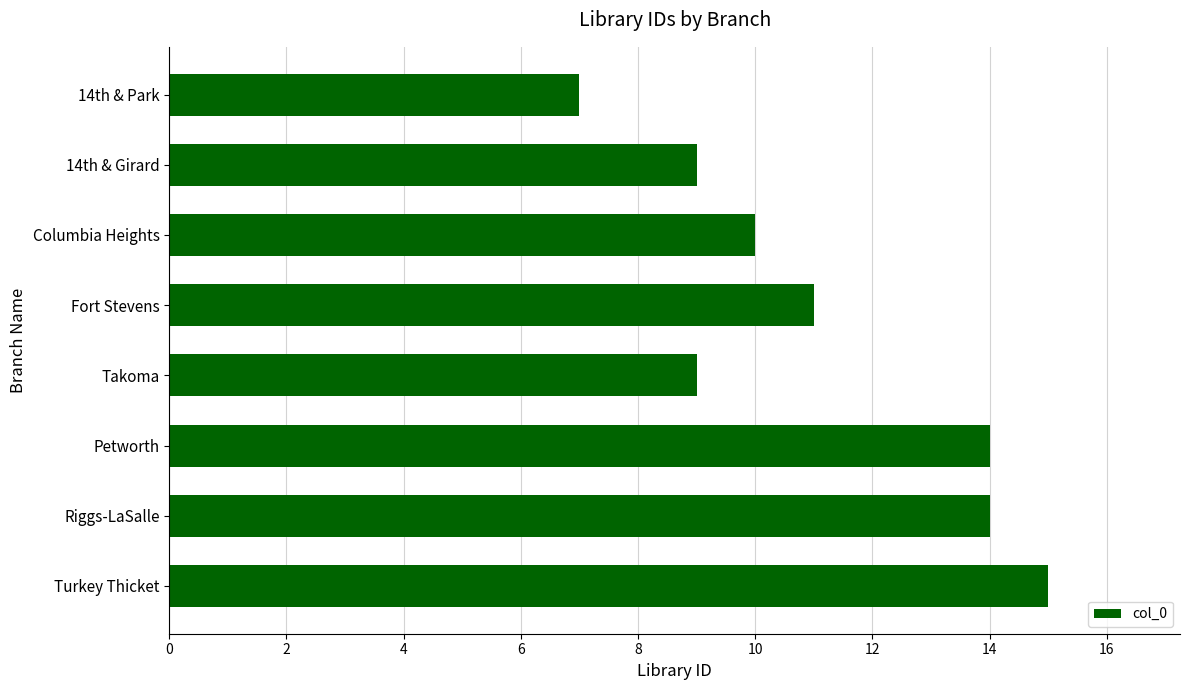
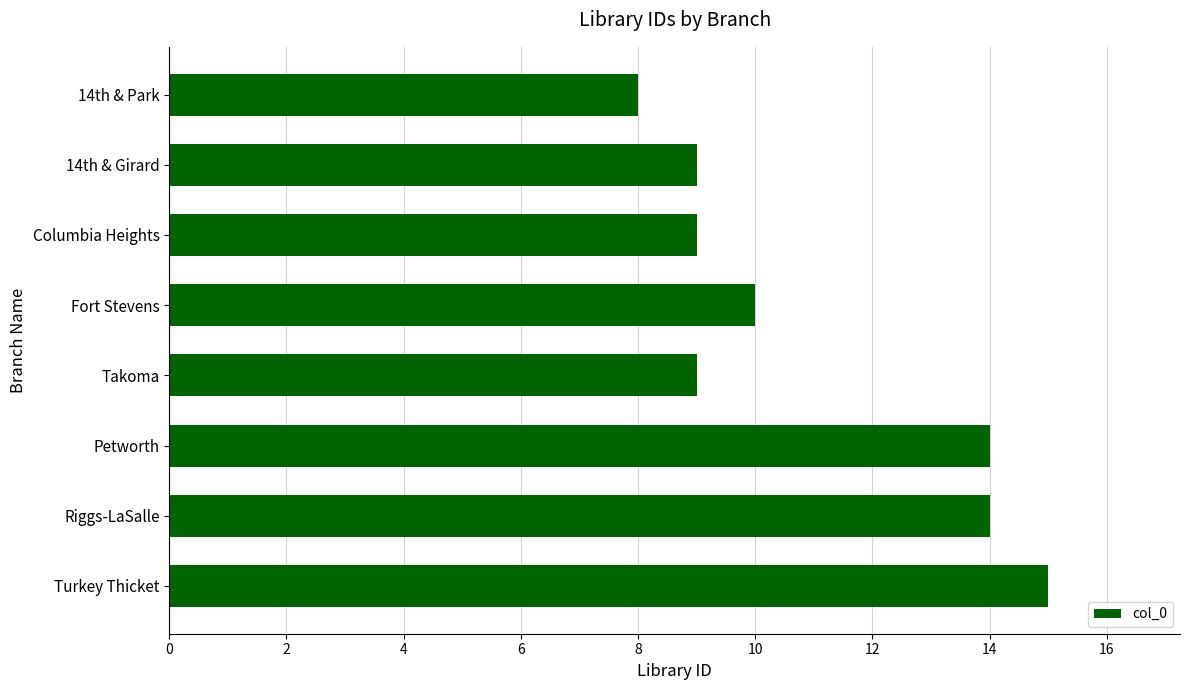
  {
-   "14th & Park": 7,
+   "14th & Park": 8,
    "14th & Girard": 9,
-   "Columbia Heights": 10,
-   "Fort Stevens": 11,
+   "Columbia Heights": 9,
+   "Fort Stevens": 10,
    "Takoma": 9,
    "Petworth": 14,
    "Riggs-LaSalle": 14,
    "Turkey Thicket": 15
  }
